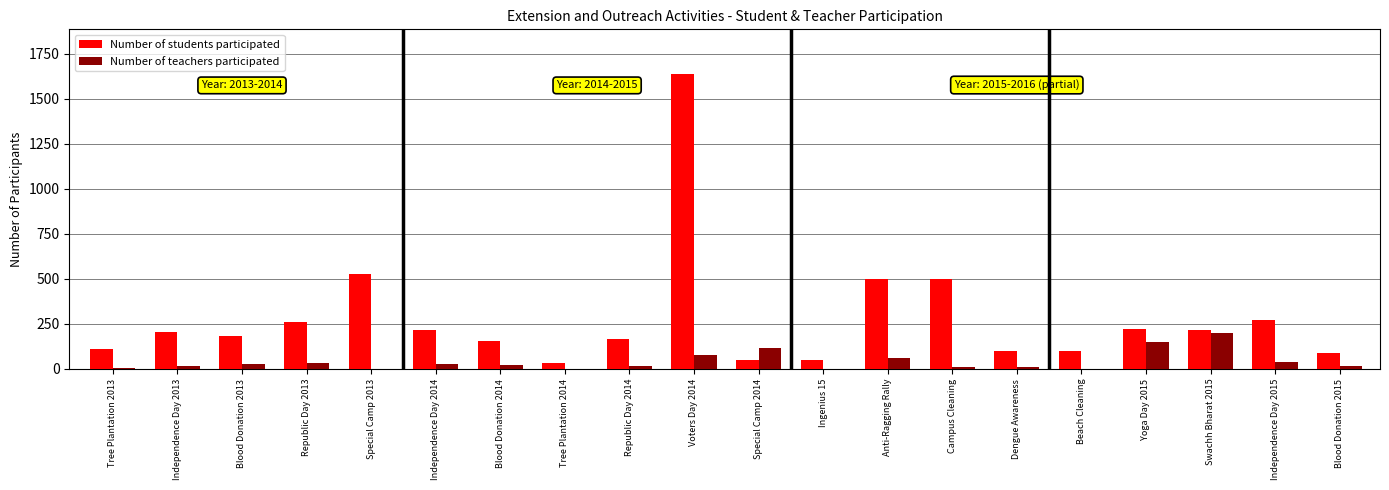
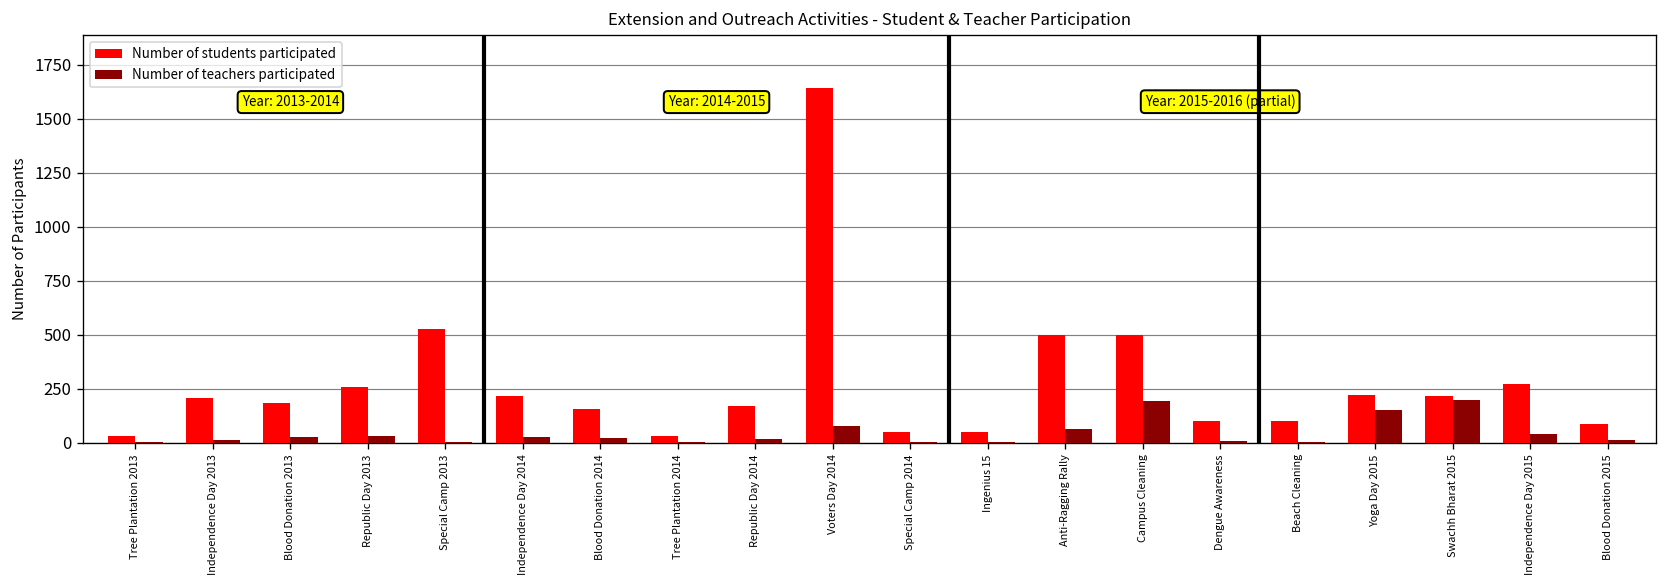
  {
    "Number of students participated": {
-     "Tree Plantation 2013": 110,
+     "Tree Plantation 2013": 30,
      "Independence Day 2013": 210,
      "Blood Donation 2013": 180,
      "Republic Day 2013": 260,
      "Special Camp 2013": 530,
      "Independence Day 2014": 220,
      "Blood Donation 2014": 160,
      "Tree Plantation 2014": 30,
      "Republic Day 2014": 170,
      "Voters Day 2014": 1640,
      "Special Camp 2014": 50,
      "Ingenius 15": 50,
      "Anti-Ragging Rally": 500,
      "Campus Cleaning": 500,
      "Dengue Awareness": 100,
      "Beach Cleaning": 100,
      "Yoga Day 2015": 220,
      "Swachh Bharat 2015": 220,
      "Independence Day 2015": 270,
      "Blood Donation 2015": 90
    },
    "Number of teachers participated": {
      "Independence Day 2013": 10,
      "Blood Donation 2013": 30,
      "Republic Day 2013": 30,
      "Independence Day 2014": 30,
      "Blood Donation 2014": 20,
      "Republic Day 2014": 20,
      "Voters Day 2014": 80,
-     "Special Camp 2014": 120,
+     "Special Camp 2014": 0,
      "Anti-Ragging Rally": 60,
-     "Campus Cleaning": 10,
+     "Campus Cleaning": 200,
      "Yoga Day 2015": 150,
      "Swachh Bharat 2015": 200,
      "Independence Day 2015": 40,
      "Blood Donation 2015": 10
    }
  }
